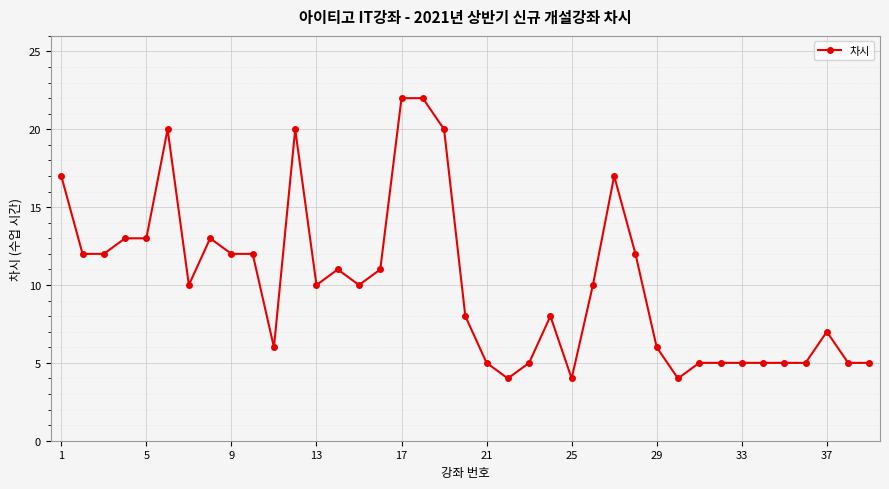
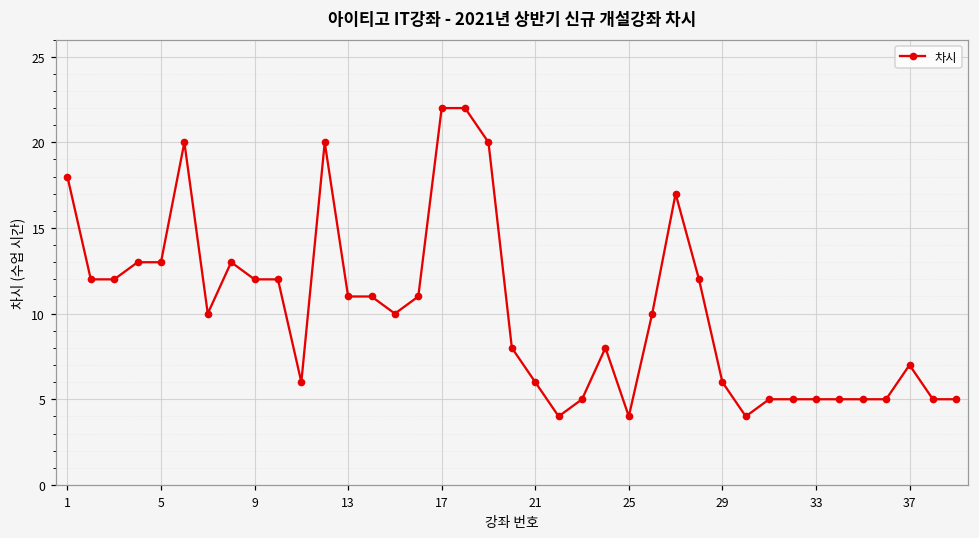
  {
-   "1": 17,
+   "1": 18,
    "5": 13,
    "9": 12,
-   "13": 10,
+   "13": 11,
    "17": 22,
-   "21": 5,
+   "21": 6,
    "25": 4,
    "29": 6,
    "33": 5,
    "37": 7
  }
